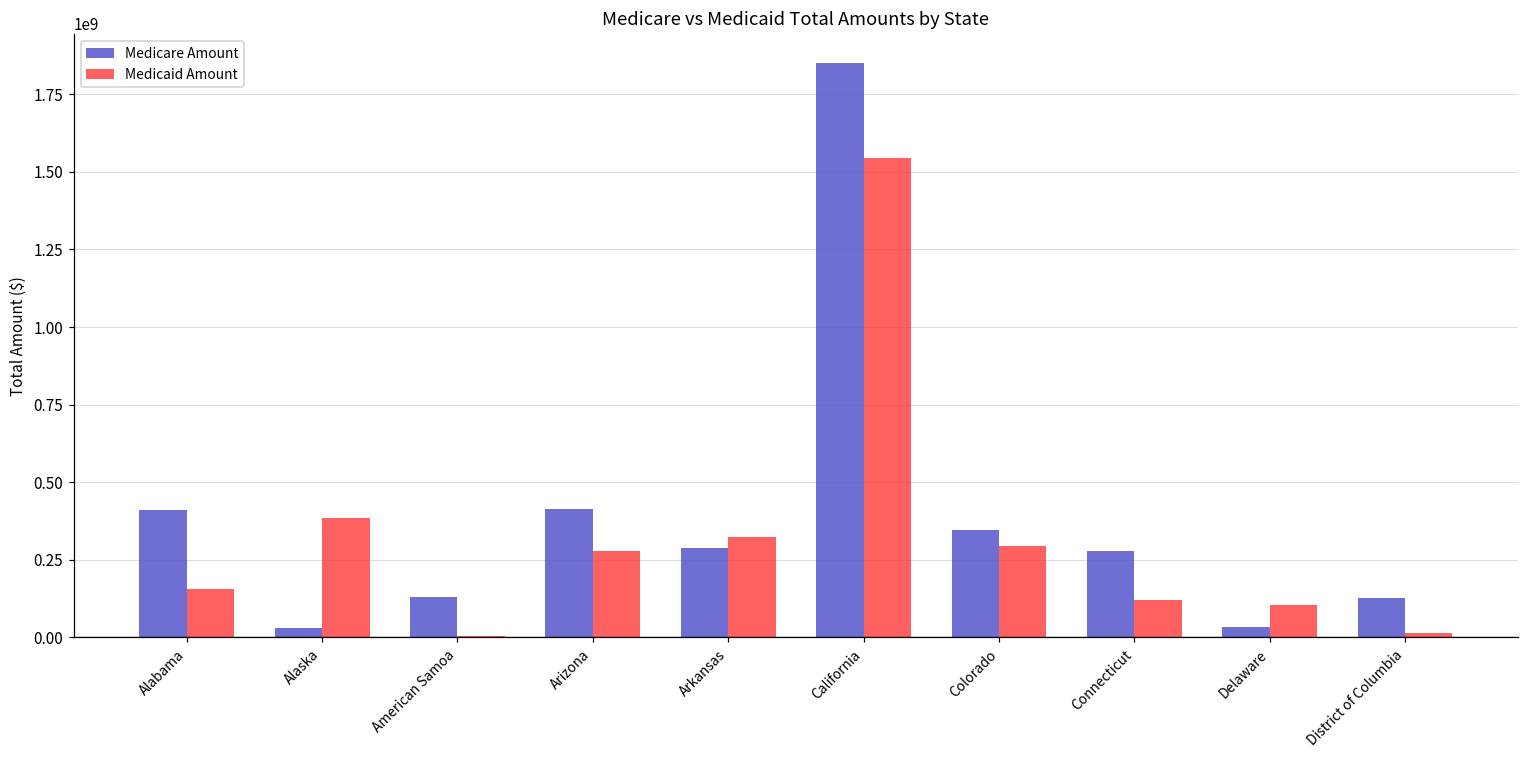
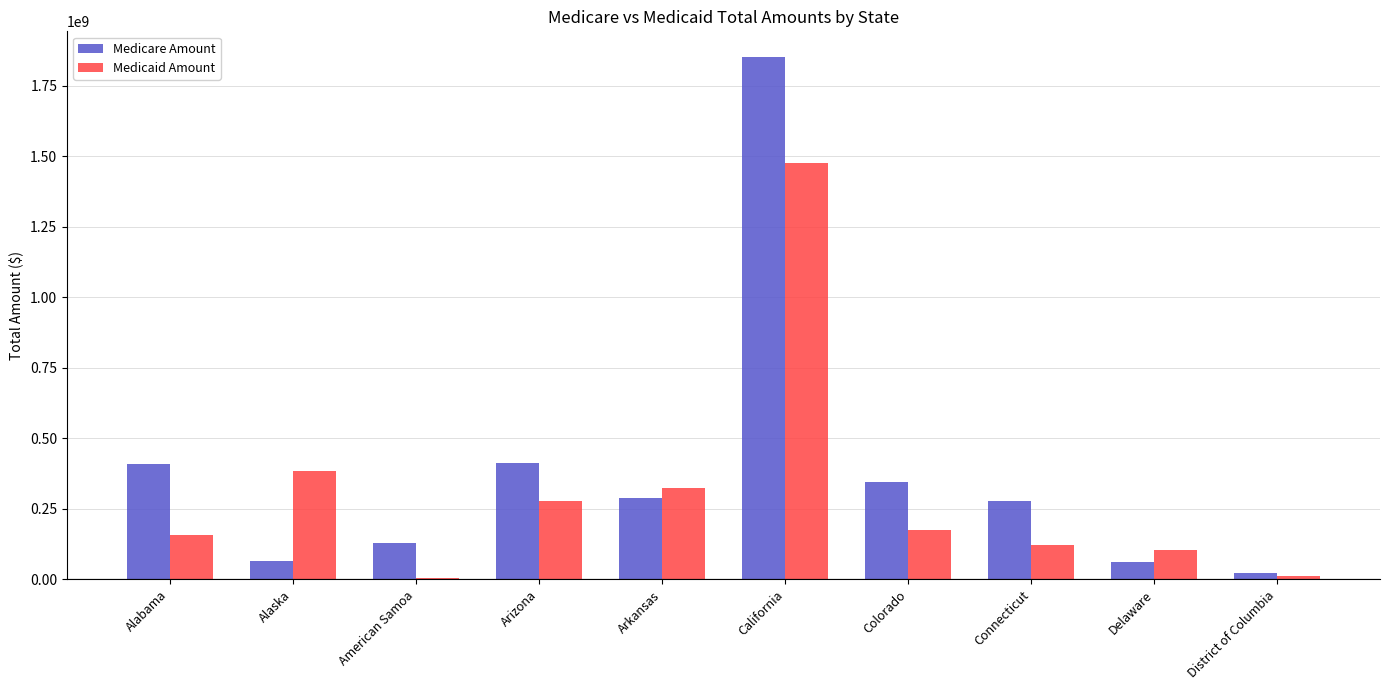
  {
    "Medicare Amount": {
      "Alabama": 410000000,
-     "Alaska": 30000000,
+     "Alaska": 70000000,
      "American Samoa": 130000000,
      "Arizona": 410000000,
      "Arkansas": 290000000,
      "California": 1850000000,
      "Colorado": 350000000,
      "Connecticut": 280000000,
-     "Delaware": 30000000,
-     "District of Columbia": 130000000
+     "Delaware": 60000000,
+     "District of Columbia": 20000000
    },
    "Medicaid Amount": {
      "Alabama": 160000000,
      "Alaska": 390000000,
      "Arizona": 280000000,
      "Arkansas": 320000000,
-     "California": 1540000000,
-     "Colorado": 290000000,
+     "California": 1480000000,
+     "Colorado": 170000000,
      "Connecticut": 120000000,
      "Delaware": 100000000,
      "District of Columbia": 10000000
    }
  }
